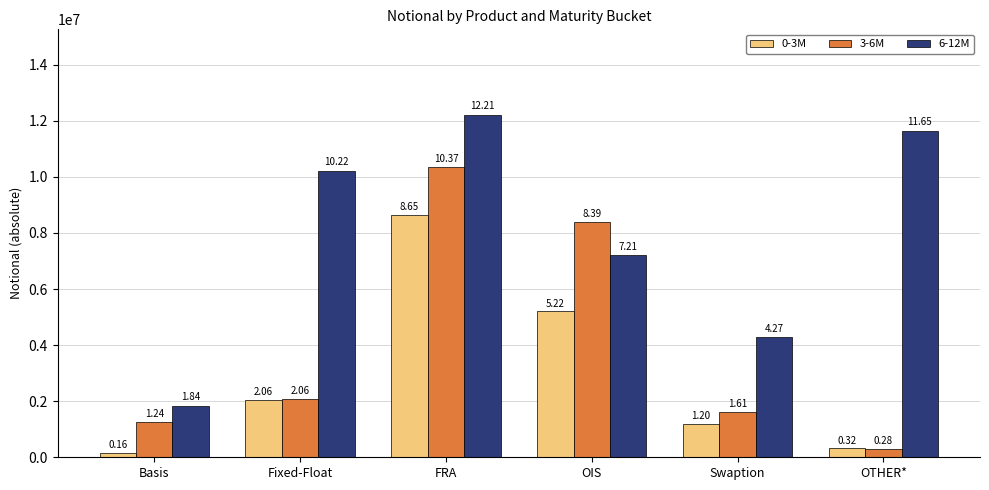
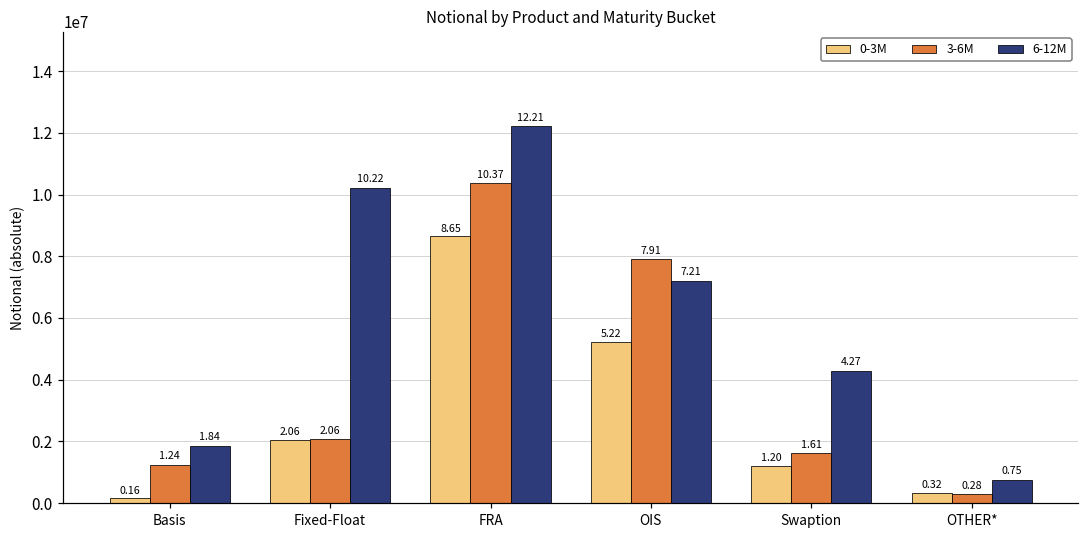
  {
    "3-6M": {
-     "OIS": 8.39
+     "OIS": 7.91
    },
    "6-12M": {
-     "OTHER*": 11.65
+     "OTHER*": 0.75
    }
  }
